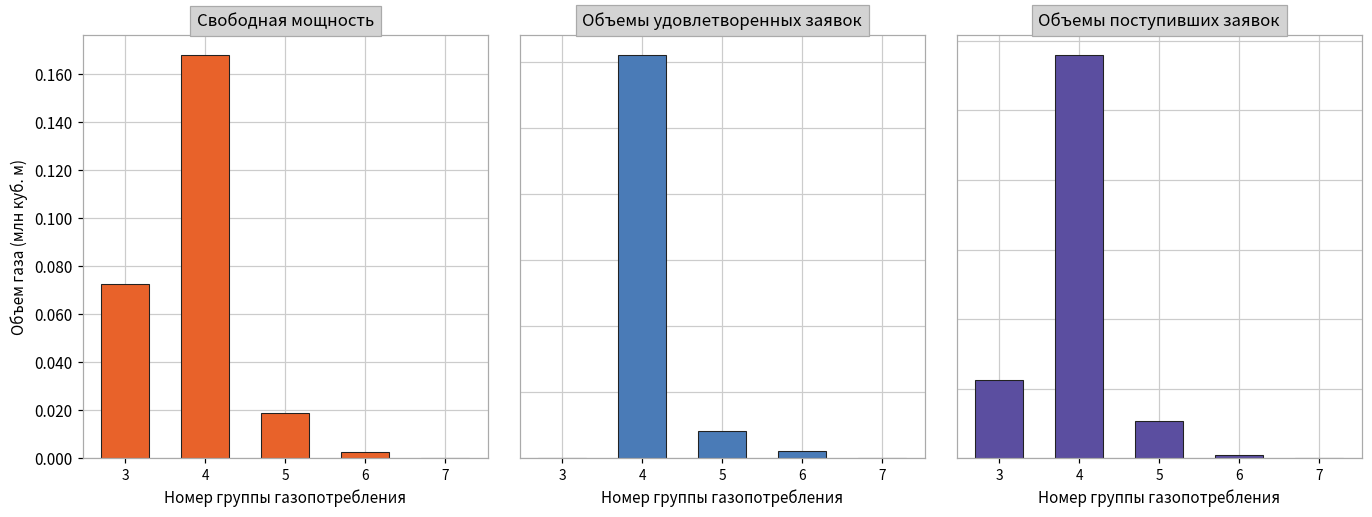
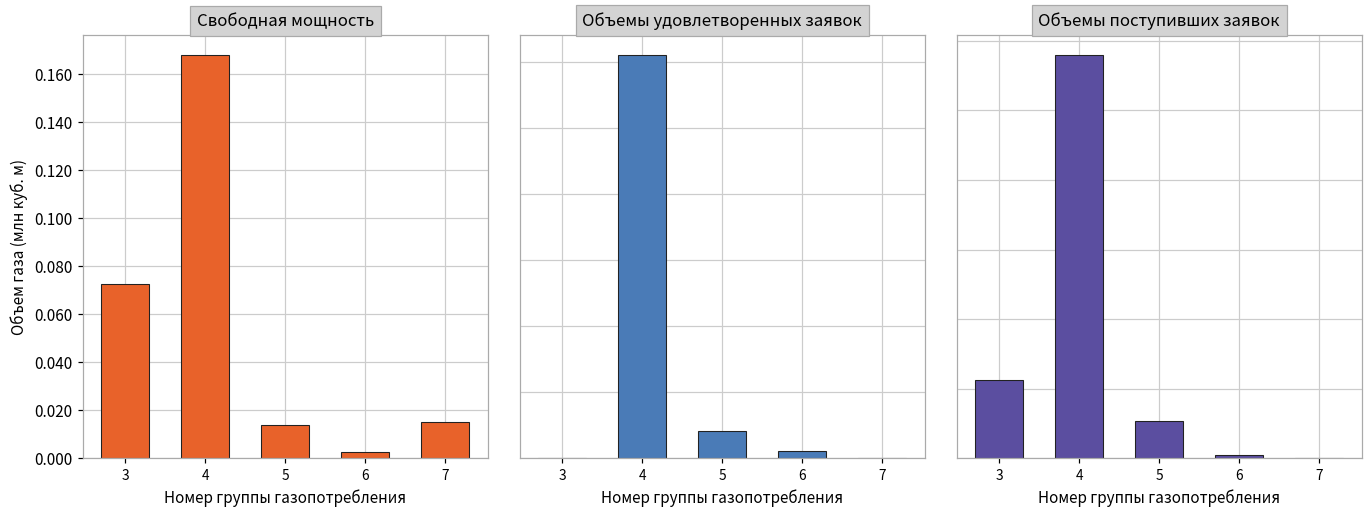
  {
    "Свободная мощность": {
      "3": 0.073,
      "4": 0.168,
-     "5": 0.019,
+     "5": 0.014,
      "6": 0.003,
-     "7": 0.000
+     "7": 0.015
    }
  }
